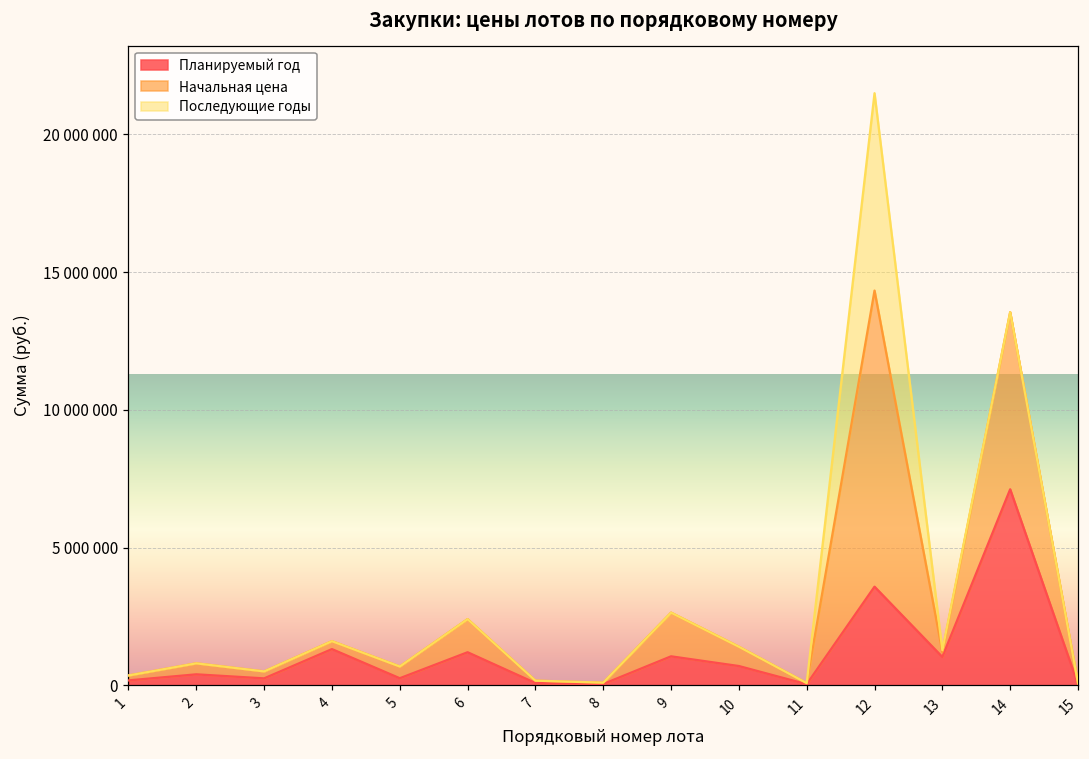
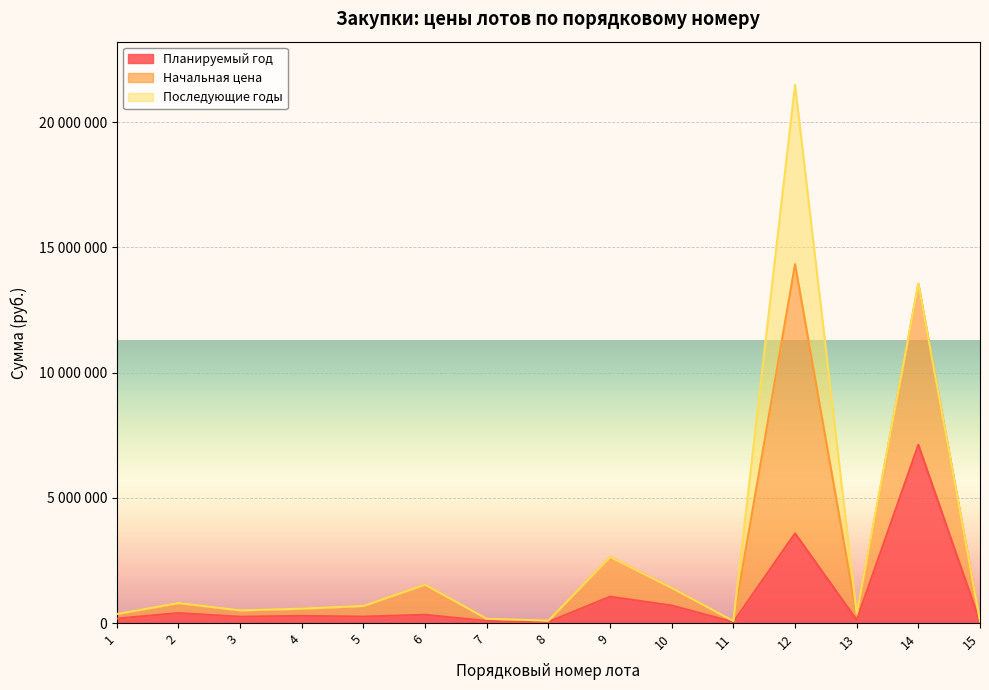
  {
    "Планируемый год": {
      "1": 200000,
      "2": 400000,
      "3": 300000,
-     "4": 1300000,
+     "4": 300000,
      "5": 300000,
-     "6": 1200000,
+     "6": 300000,
      "9": 1100000,
      "10": 700000,
      "12": 3600000,
-     "13": 1000000,
+     "13": 100000,
      "14": 7100000
    },
    "Начальная цена": {
      "12": 10700000
    },
    "Последующие годы": {
      "12": 7200000
    }
  }
